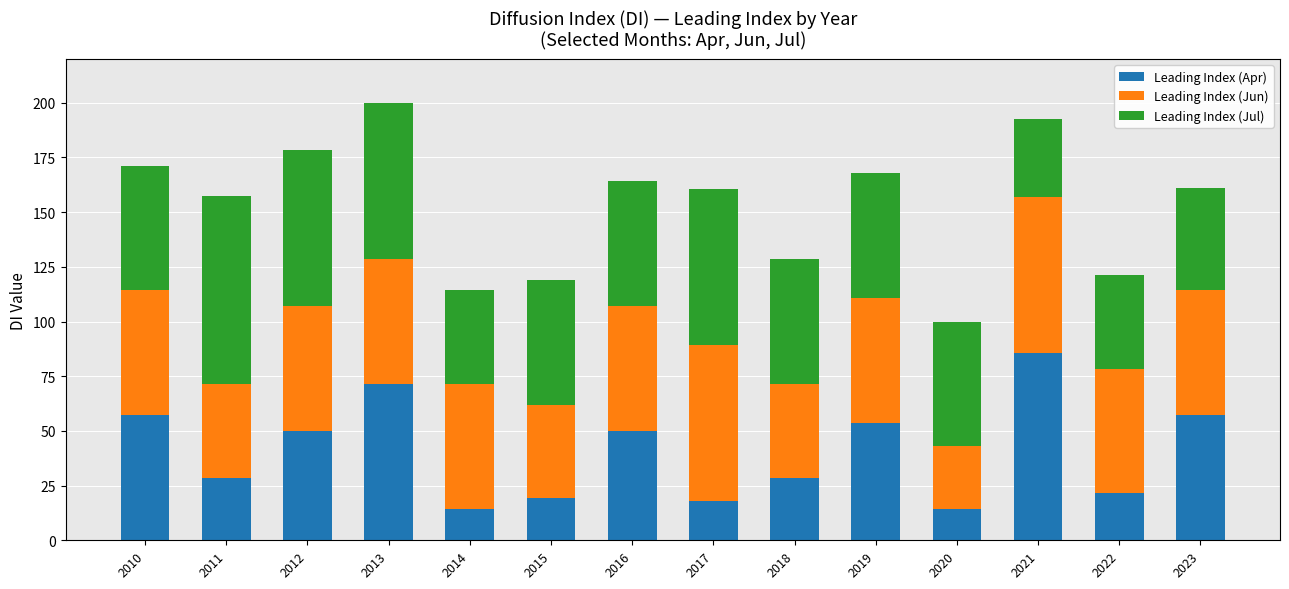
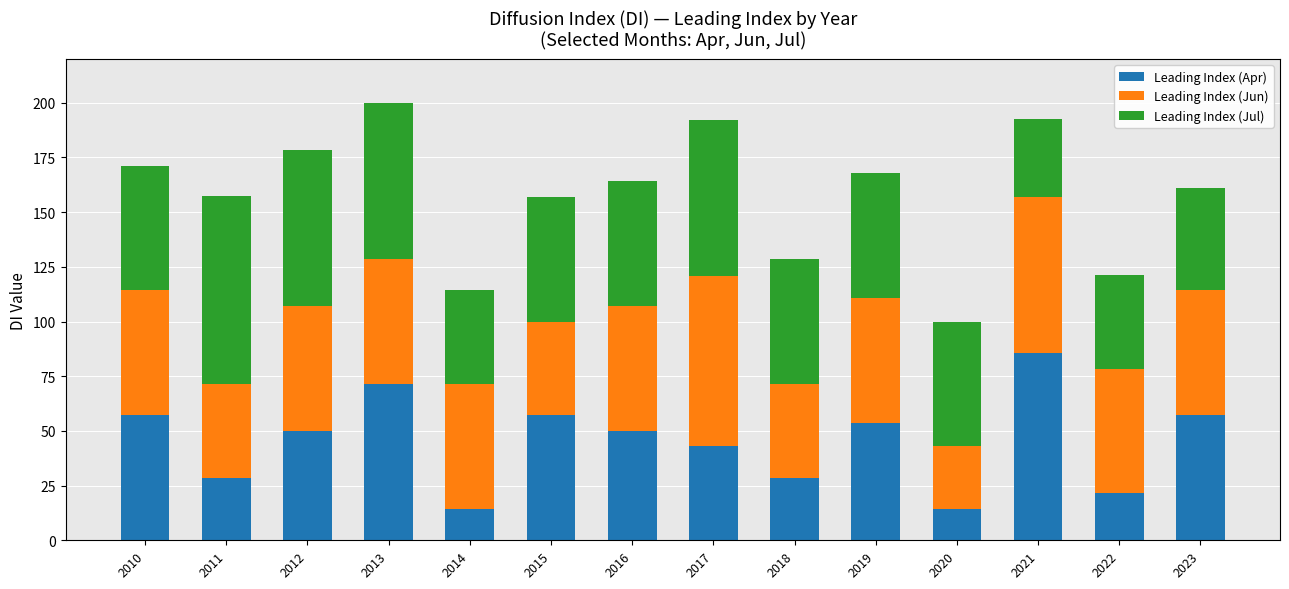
  {
    "Leading Index (Apr)": {
      "2010": 57,
      "2011": 29,
      "2012": 50,
      "2013": 71,
      "2014": 14,
-     "2015": 19,
+     "2015": 57,
      "2016": 50,
-     "2017": 18,
+     "2017": 43,
      "2018": 29,
      "2019": 54,
      "2020": 14,
      "2021": 86,
      "2022": 21,
      "2023": 57
    },
    "Leading Index (Jun)": {
      "2010": 57,
      "2011": 43,
      "2012": 57,
      "2013": 57,
      "2014": 57,
      "2015": 43,
      "2016": 57,
-     "2017": 71,
+     "2017": 78,
      "2018": 43,
      "2019": 57,
      "2020": 29,
      "2021": 71,
      "2022": 57,
      "2023": 57
    },
    "Leading Index (Jul)": {
      "2010": 57,
      "2011": 86,
      "2012": 71,
      "2013": 71,
      "2014": 43,
      "2015": 57,
      "2016": 57,
      "2017": 71,
      "2018": 57,
      "2019": 57,
      "2020": 57,
      "2021": 36,
      "2022": 43,
      "2023": 47
    }
  }
